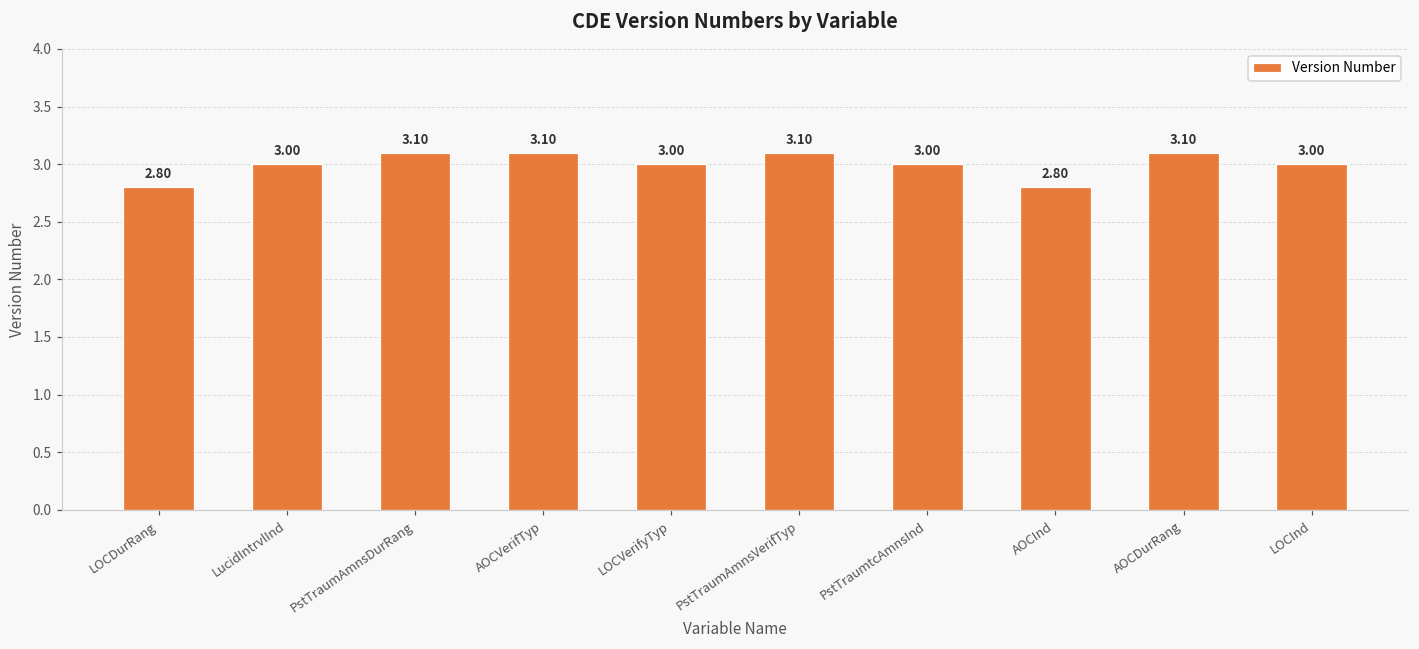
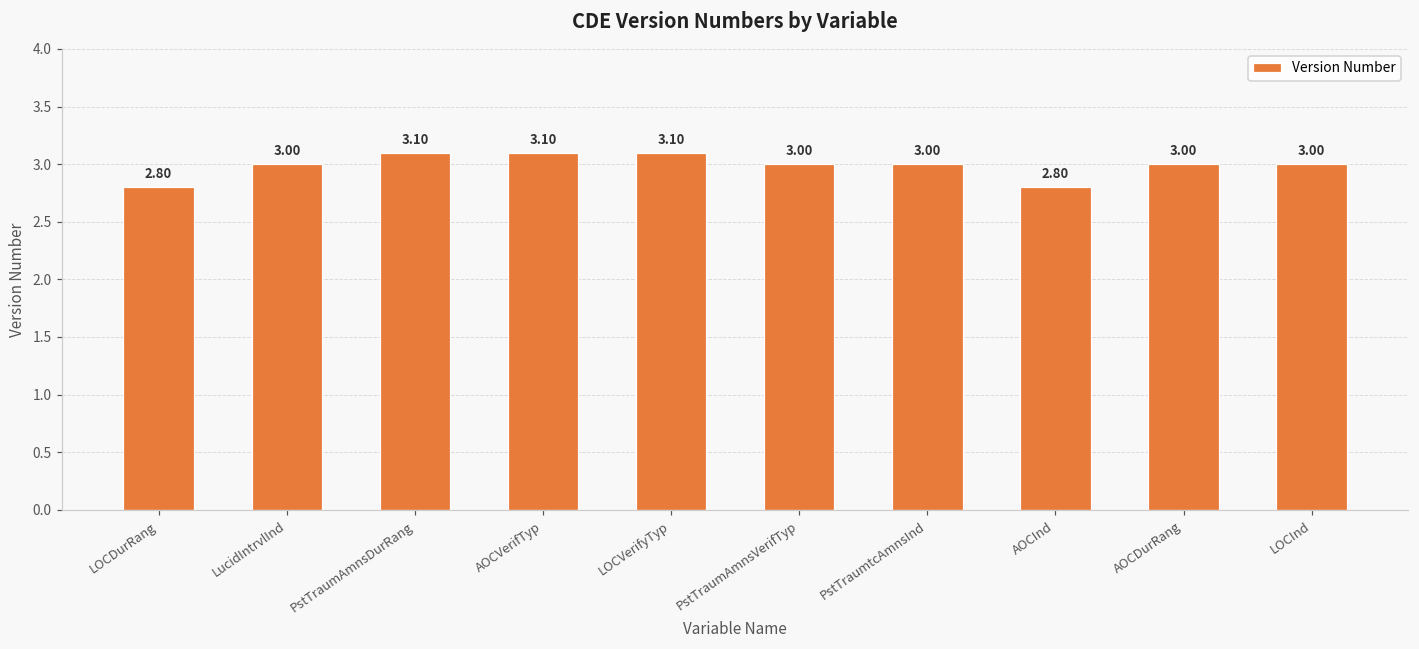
  {
    "LOCDurRang": 2.80,
    "LucidIntrvlInd": 3.00,
    "PstTraumAmnsDurRang": 3.10,
    "AOCVerifTyp": 3.10,
-   "LOCVerifyTyp": 3.00,
-   "PstTraumAmnsVerifTyp": 3.10,
+   "LOCVerifyTyp": 3.10,
+   "PstTraumAmnsVerifTyp": 3.00,
    "PstTraumtcAmnsInd": 3.00,
    "AOCInd": 2.80,
-   "AOCDurRang": 3.10,
+   "AOCDurRang": 3.00,
    "LOCInd": 3.00
  }
